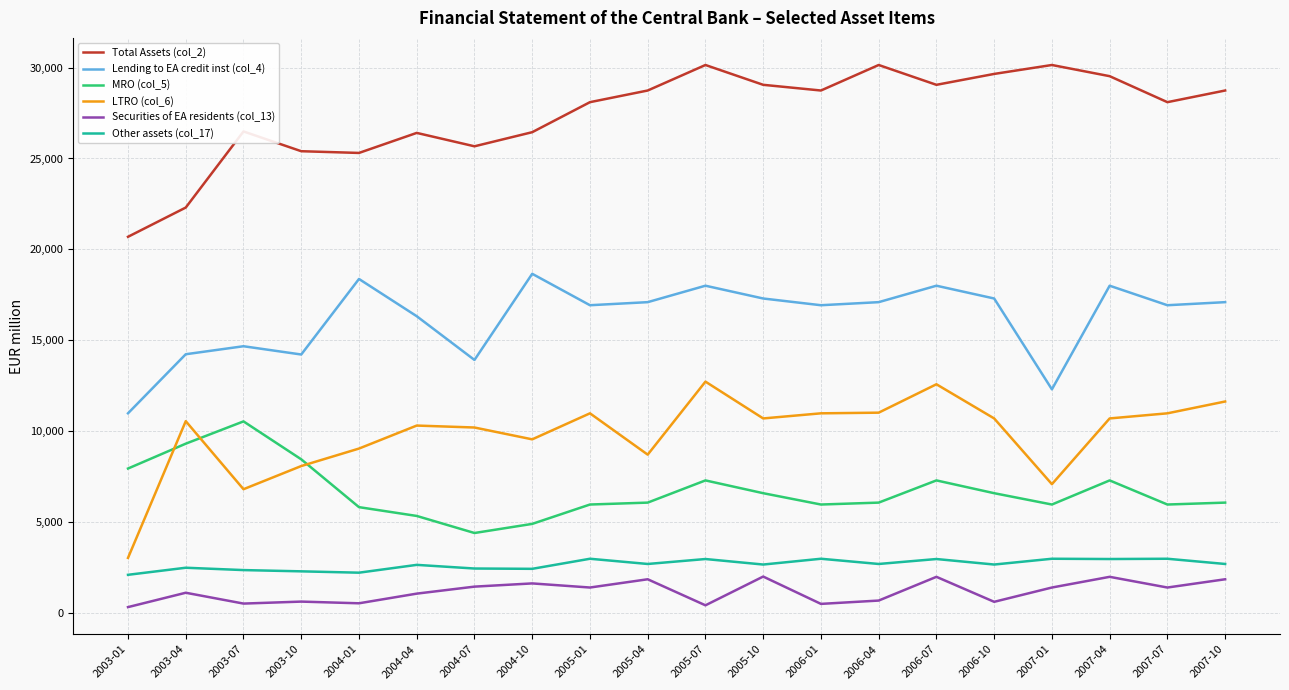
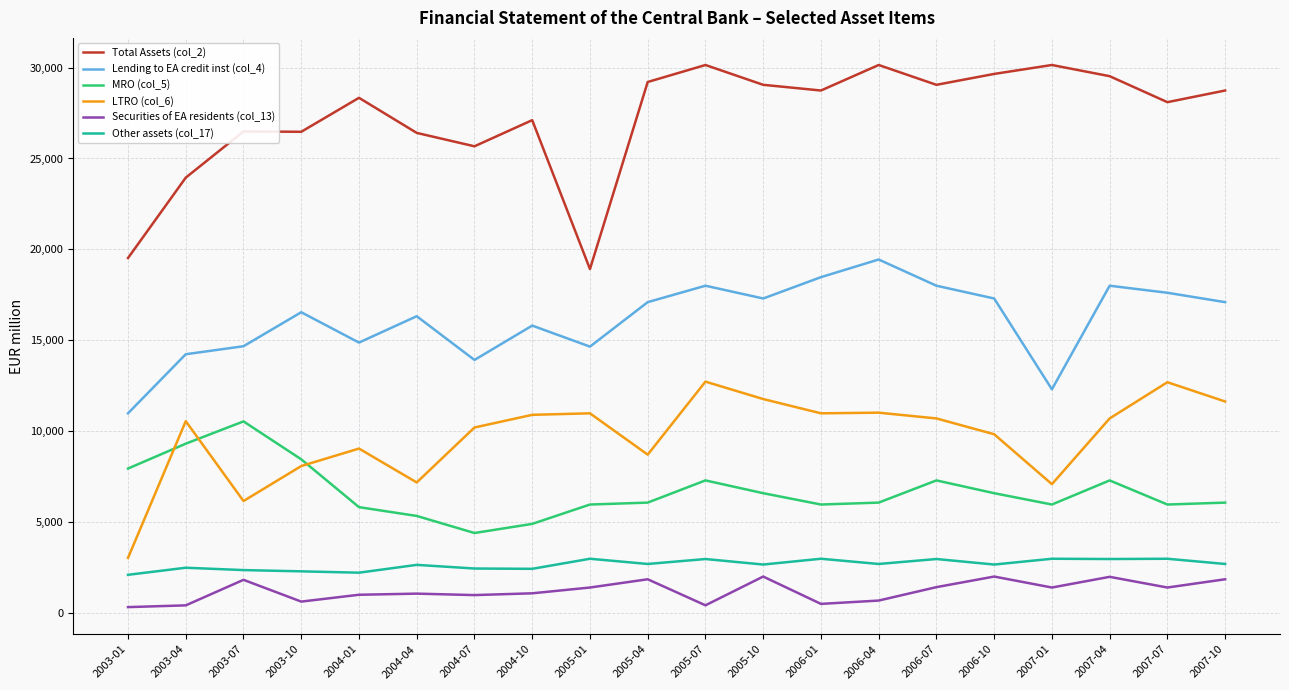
  {
    "Total Assets (col_2)": {
-     "2003-01": "20,700",
-     "2003-04": "22,300",
-     "2003-10": "25,400",
-     "2004-01": "25,300",
+     "2003-01": "19,500",
+     "2003-04": "23,900",
+     "2003-10": "26,500",
+     "2004-01": "28,300",
      "2004-04": "26,400",
      "2004-07": "25,700",
-     "2004-10": "26,400",
-     "2005-01": "28,100",
-     "2005-04": "28,700",
+     "2004-10": "27,100",
+     "2005-01": "18,900",
+     "2005-04": "29,200",
      "2005-07": "30,100",
      "2005-10": "29,100",
      "2006-01": "28,700",
      "2006-04": "30,100",
      "2006-07": "29,100",
      "2006-10": "29,700",
      "2007-01": "30,100",
      "2007-04": "29,500",
      "2007-07": "28,100",
      "2007-10": "28,700"
    },
    "Lending to EA credit inst (col_4)": {
      "2003-01": "11,000",
      "2003-04": "14,200",
      "2003-07": "14,700",
-     "2003-10": "14,200",
-     "2004-01": "18,400",
+     "2003-10": "16,500",
+     "2004-01": "14,900",
      "2004-04": "16,300",
      "2004-07": "13,900",
-     "2004-10": "18,700",
-     "2005-01": "16,900",
+     "2004-10": "15,800",
+     "2005-01": "14,700",
      "2005-04": "17,100",
      "2005-07": "18,000",
      "2005-10": "17,300",
-     "2006-01": "16,900",
-     "2006-04": "17,100",
+     "2006-01": "18,500",
+     "2006-04": "19,400",
      "2006-07": "18,000",
      "2006-10": "17,300",
      "2007-01": "12,300",
      "2007-04": "18,000",
-     "2007-07": "16,900",
+     "2007-07": "17,600",
      "2007-10": "17,100"
    },
    "LTRO (col_6)": {
      "2003-01": "3,000",
      "2003-04": "10,600",
-     "2003-07": "6,800",
+     "2003-07": "6,200",
      "2003-10": "8,100",
      "2004-01": "9,000",
-     "2004-04": "10,300",
+     "2004-04": "7,200",
      "2004-07": "10,200",
-     "2004-10": "9,600",
+     "2004-10": "10,900",
      "2005-01": "11,000",
      "2005-04": "8,700",
      "2005-07": "12,700",
-     "2005-10": "10,700",
+     "2005-10": "11,800",
      "2006-01": "11,000",
      "2006-04": "11,000",
-     "2006-07": "12,600",
-     "2006-10": "10,700",
+     "2006-07": "10,700",
+     "2006-10": "9,800",
      "2007-01": "7,100",
      "2007-04": "10,700",
-     "2007-07": "11,000",
+     "2007-07": "12,700",
      "2007-10": "11,600"
    },
    "Securities of EA residents (col_13)": {
      "2003-01": "300",
-     "2003-04": "1,100",
-     "2003-07": "500",
+     "2003-04": "400",
+     "2003-07": "1,800",
      "2003-10": "600",
-     "2004-01": "500",
+     "2004-01": "1,000",
      "2004-04": "1,100",
-     "2004-07": "1,500",
-     "2004-10": "1,600",
+     "2004-07": "1,000",
+     "2004-10": "1,100",
      "2005-01": "1,400",
      "2005-04": "1,900",
      "2005-07": "400",
      "2005-10": "2,000",
      "2006-01": "500",
      "2006-04": "700",
-     "2006-07": "2,000",
-     "2006-10": "600",
+     "2006-07": "1,400",
+     "2006-10": "2,000",
      "2007-01": "1,400",
      "2007-04": "2,000",
      "2007-07": "1,400",
      "2007-10": "1,900"
    }
  }
